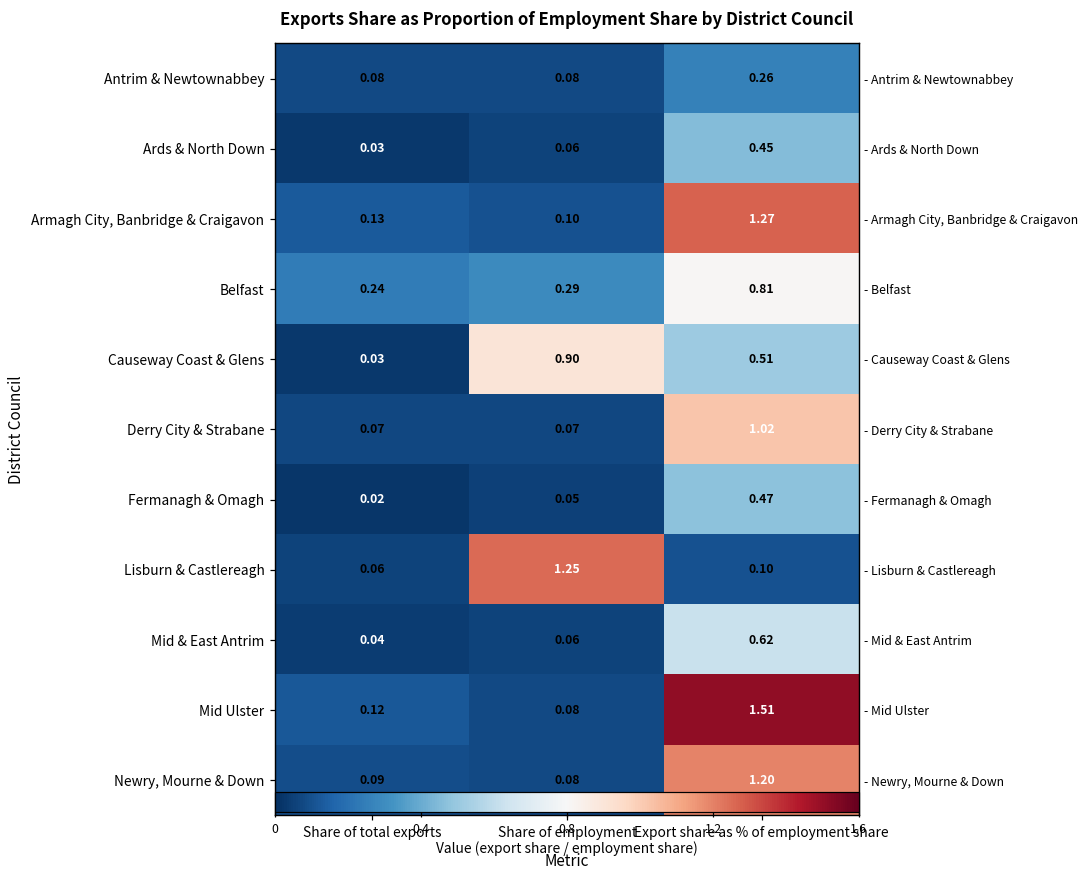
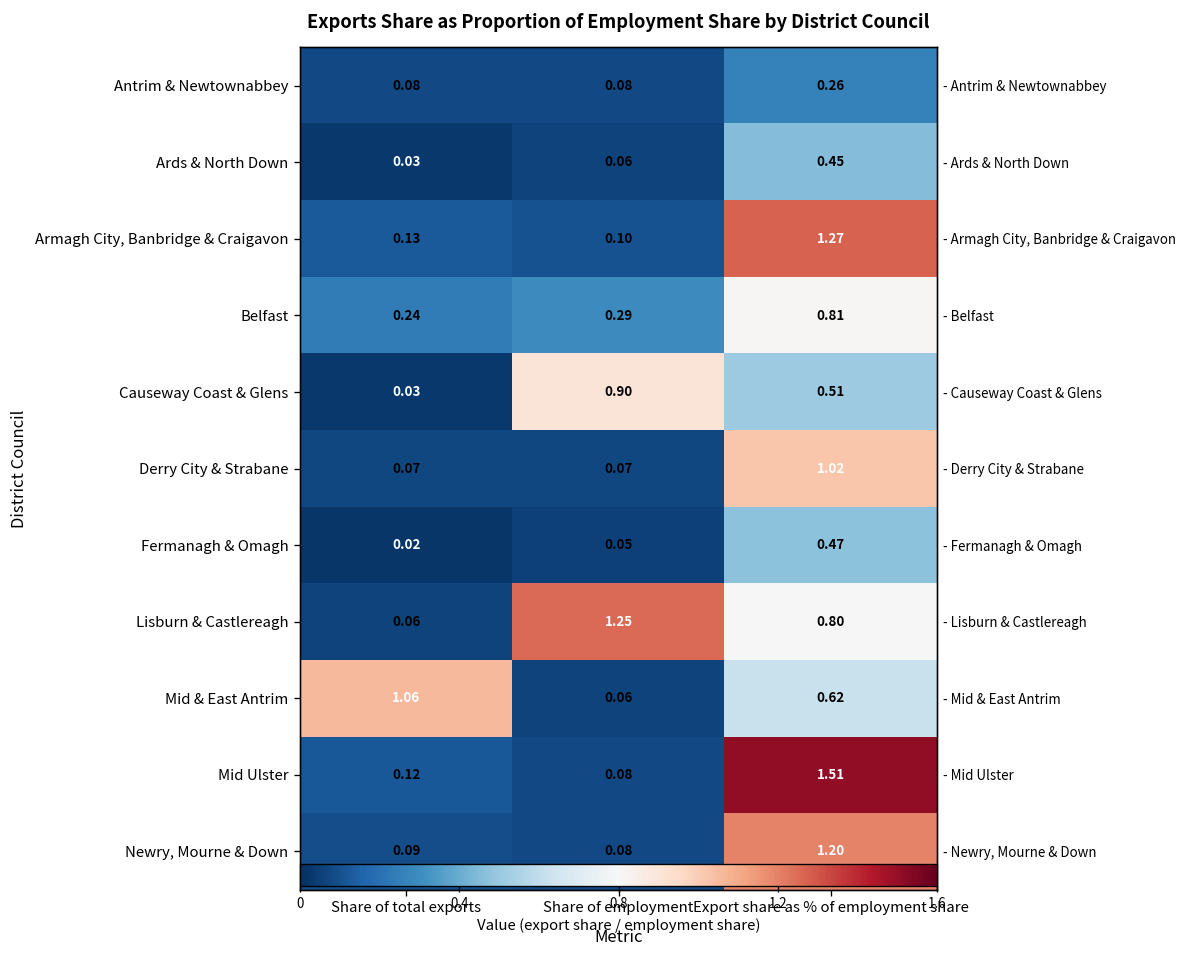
  {
    "Antrim & Newtownabbey": {
      "Share of total exports": 0.08,
      "Share of employment": 0.08,
      "Export share as % of employment share": 0.26
    },
    "Ards & North Down": {
      "Share of total exports": 0.03,
      "Share of employment": 0.06,
      "Export share as % of employment share": 0.45
    },
    "Armagh City, Banbridge & Craigavon": {
      "Share of total exports": 0.13,
      "Share of employment": 0.10,
      "Export share as % of employment share": 1.27
    },
    "Belfast": {
      "Share of total exports": 0.24,
      "Share of employment": 0.29,
      "Export share as % of employment share": 0.81
    },
    "Causeway Coast & Glens": {
      "Share of total exports": 0.03,
      "Share of employment": 0.90,
      "Export share as % of employment share": 0.51
    },
    "Derry City & Strabane": {
      "Share of total exports": 0.07,
      "Share of employment": 0.07,
      "Export share as % of employment share": 1.02
    },
    "Fermanagh & Omagh": {
      "Share of total exports": 0.02,
      "Share of employment": 0.05,
      "Export share as % of employment share": 0.47
    },
    "Lisburn & Castlereagh": {
      "Share of total exports": 0.06,
      "Share of employment": 1.25,
-     "Export share as % of employment share": 0.10
+     "Export share as % of employment share": 0.80
    },
    "Mid & East Antrim": {
-     "Share of total exports": 0.04,
+     "Share of total exports": 1.06,
      "Share of employment": 0.06,
      "Export share as % of employment share": 0.62
    },
    "Mid Ulster": {
      "Share of total exports": 0.12,
      "Share of employment": 0.08,
      "Export share as % of employment share": 1.51
    },
    "Newry, Mourne & Down": {
      "Share of total exports": 0.09,
      "Share of employment": 0.08,
      "Export share as % of employment share": 1.20
    }
  }
